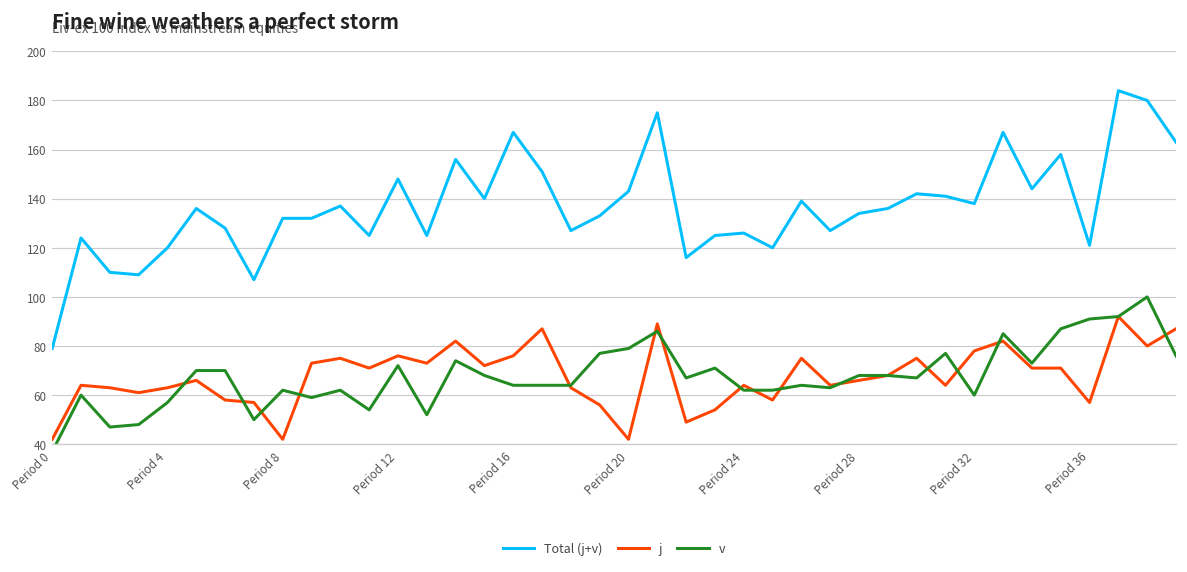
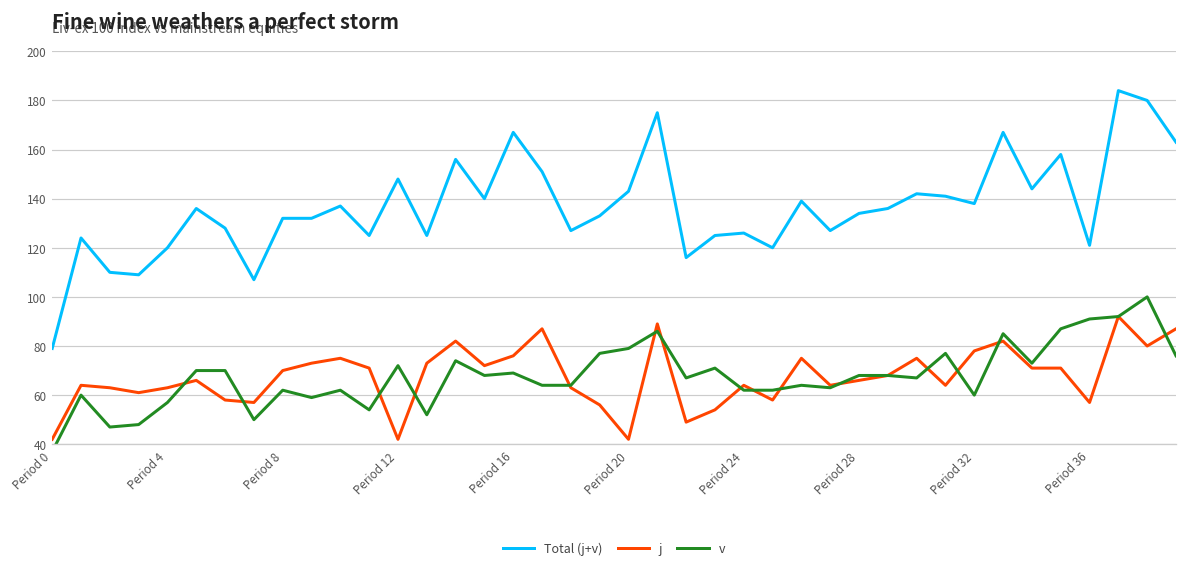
  {
    "Total (j+v)": {
      "Period 0": 79,
      "Period 4": 120,
      "Period 8": 132,
      "Period 12": 148,
      "Period 16": 167,
      "Period 20": 143,
      "Period 24": 126,
      "Period 28": 134,
      "Period 32": 138,
      "Period 36": 121
    },
    "j": {
      "Period 0": 42,
      "Period 4": 63,
-     "Period 8": 42,
-     "Period 12": 76,
+     "Period 8": 70,
+     "Period 12": 42,
      "Period 16": 76,
      "Period 20": 42,
      "Period 24": 64,
      "Period 28": 66,
      "Period 32": 78,
      "Period 36": 57
    },
    "v": {
      "Period 4": 57,
      "Period 8": 62,
      "Period 12": 72,
-     "Period 16": 64,
+     "Period 16": 69,
      "Period 20": 79,
      "Period 24": 62,
      "Period 28": 68,
      "Period 32": 60,
      "Period 36": 91
    }
  }
